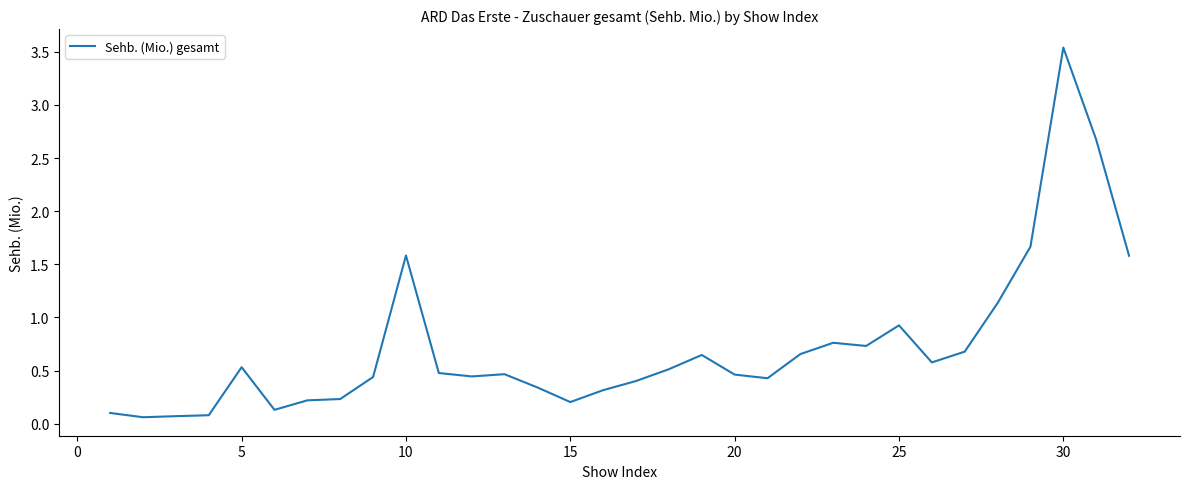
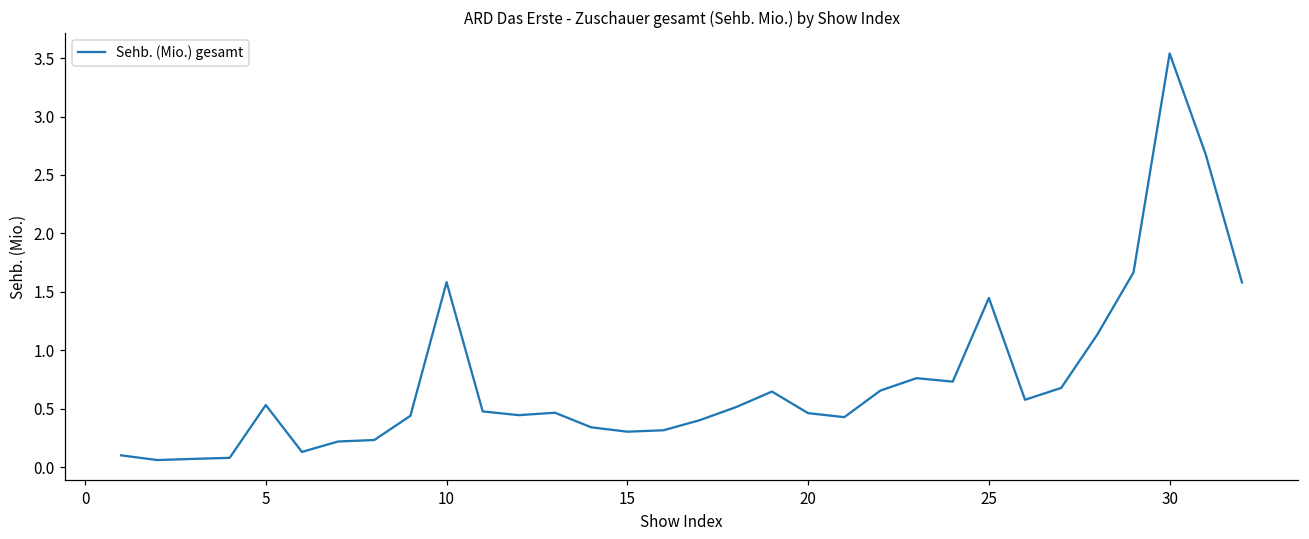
  {
    "5": 0.53,
    "10": 1.58,
-   "15": 0.20,
+   "15": 0.30,
    "20": 0.46,
-   "25": 0.93,
+   "25": 1.45,
    "30": 3.54
  }
